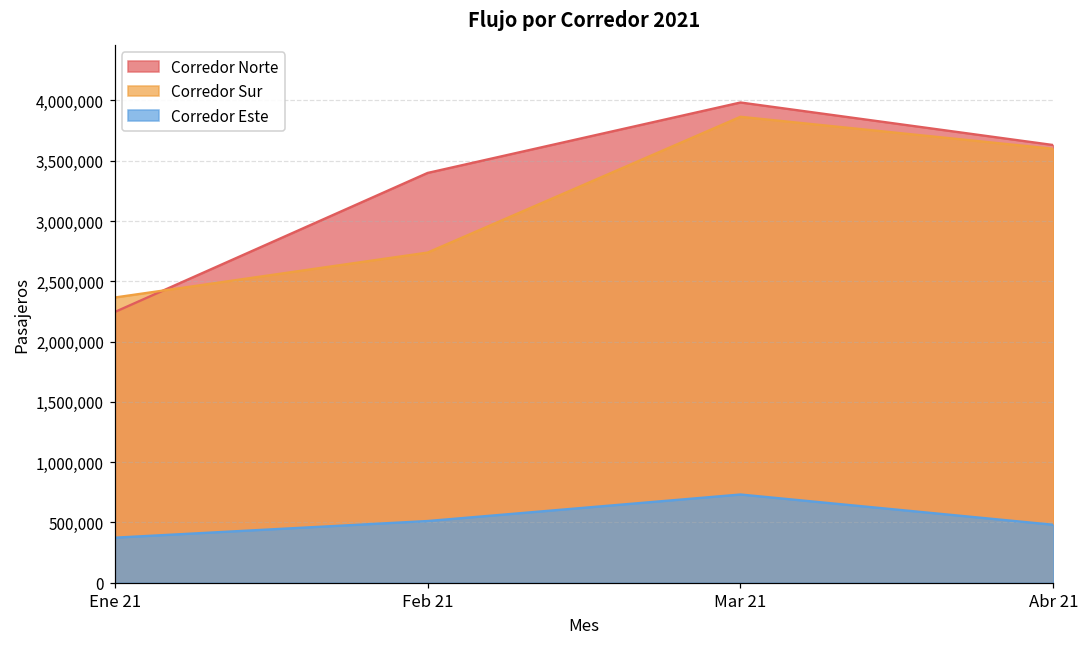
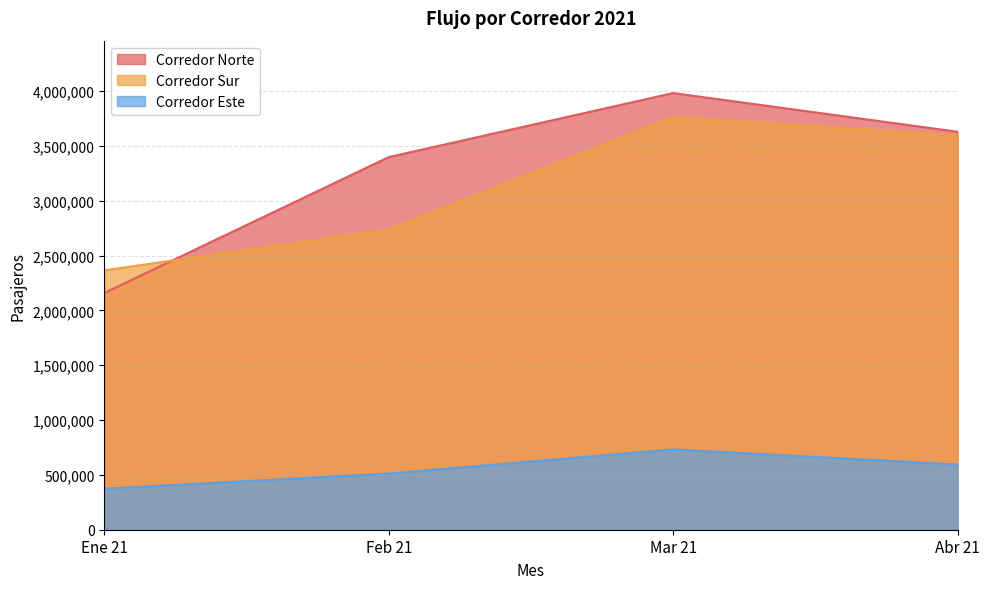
  {
    "Corredor Norte": {
-     "Ene 21": "2,250,000",
+     "Ene 21": "2,160,000",
      "Feb 21": "3,400,000",
      "Mar 21": "3,980,000",
      "Abr 21": "3,630,000"
    },
    "Corredor Sur": {
      "Ene 21": "2,370,000",
      "Feb 21": "2,740,000",
-     "Mar 21": "3,860,000",
+     "Mar 21": "3,760,000",
      "Abr 21": "3,600,000"
    },
    "Corredor Este": {
      "Ene 21": "370,000",
      "Feb 21": "510,000",
      "Mar 21": "730,000",
-     "Abr 21": "480,000"
+     "Abr 21": "590,000"
    }
  }
